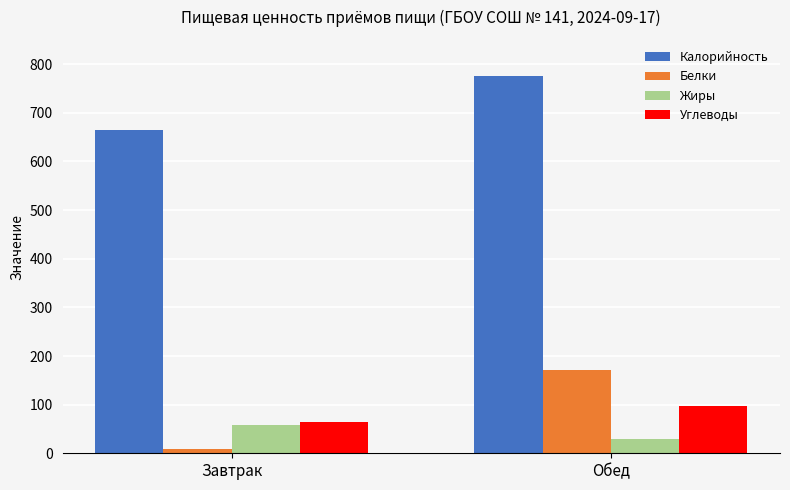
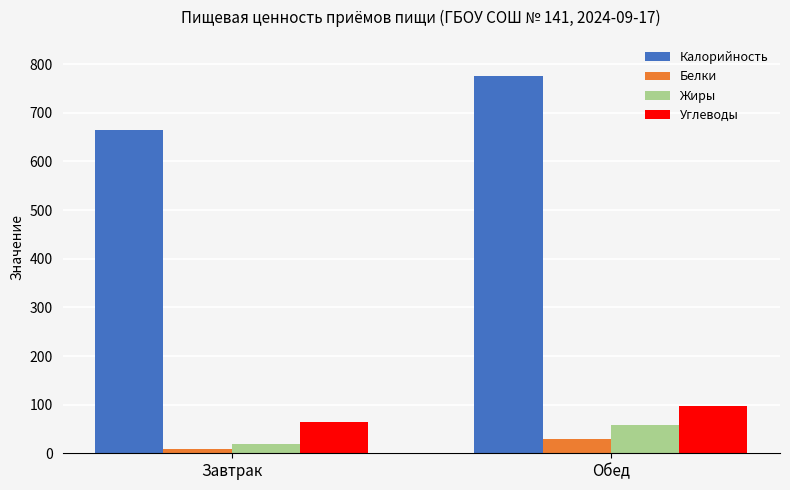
  {
    "Калорийность": {
      "Завтрак": 660,
      "Обед": 780
    },
    "Белки": {
      "Завтрак": 10,
-     "Обед": 170
+     "Обед": 30
    },
    "Жиры": {
-     "Завтрак": 60,
-     "Обед": 30
+     "Завтрак": 20,
+     "Обед": 60
    },
    "Углеводы": {
      "Завтрак": 60,
      "Обед": 100
    }
  }
